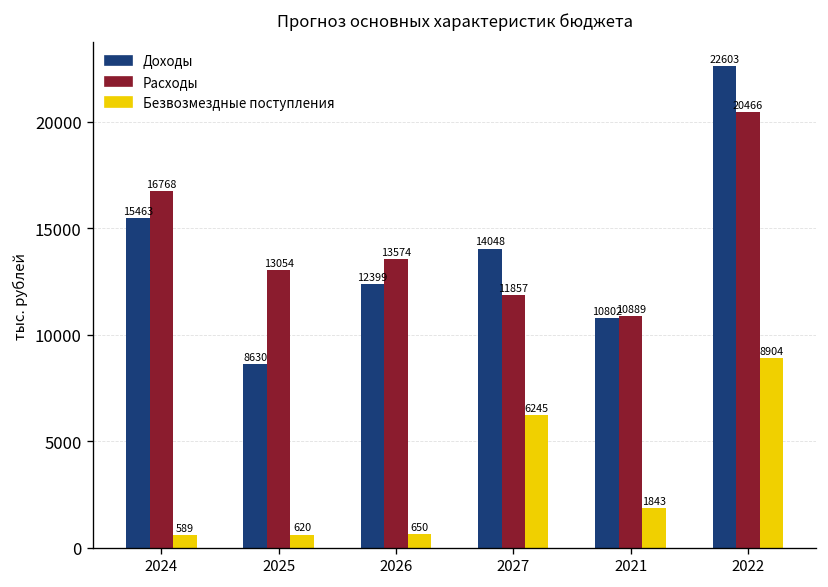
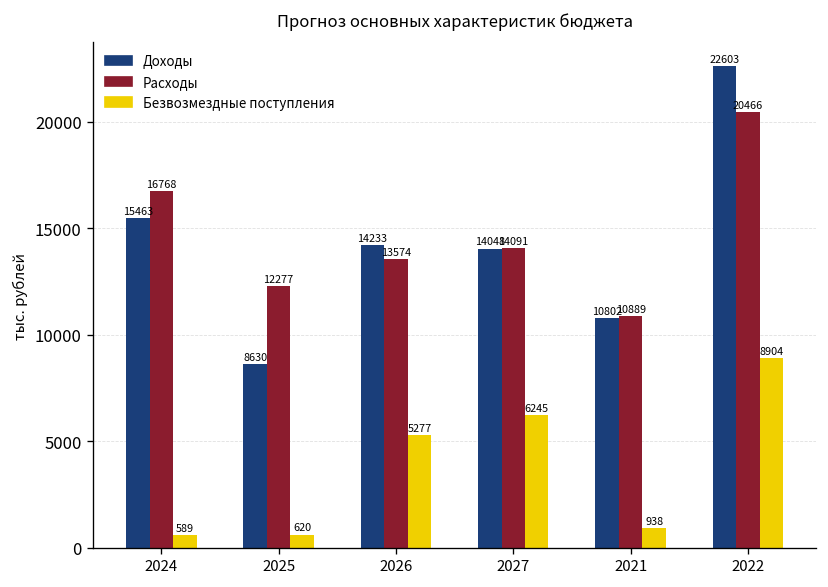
  {
    "Доходы": {
      "2024": 15463,
      "2025": 8630,
-     "2026": 12399,
+     "2026": 14233,
      "2022": 22603
    },
    "Расходы": {
      "2024": 16768,
-     "2025": 13054,
+     "2025": 12277,
      "2026": 13574,
-     "2027": 11857,
+     "2027": 14091,
      "2022": 20466
    },
    "Безвозмездные поступления": {
      "2024": 589,
      "2025": 620,
-     "2026": 650,
+     "2026": 5277,
      "2027": 6245,
-     "2021": 1843,
+     "2021": 938,
      "2022": 8904
    }
  }
